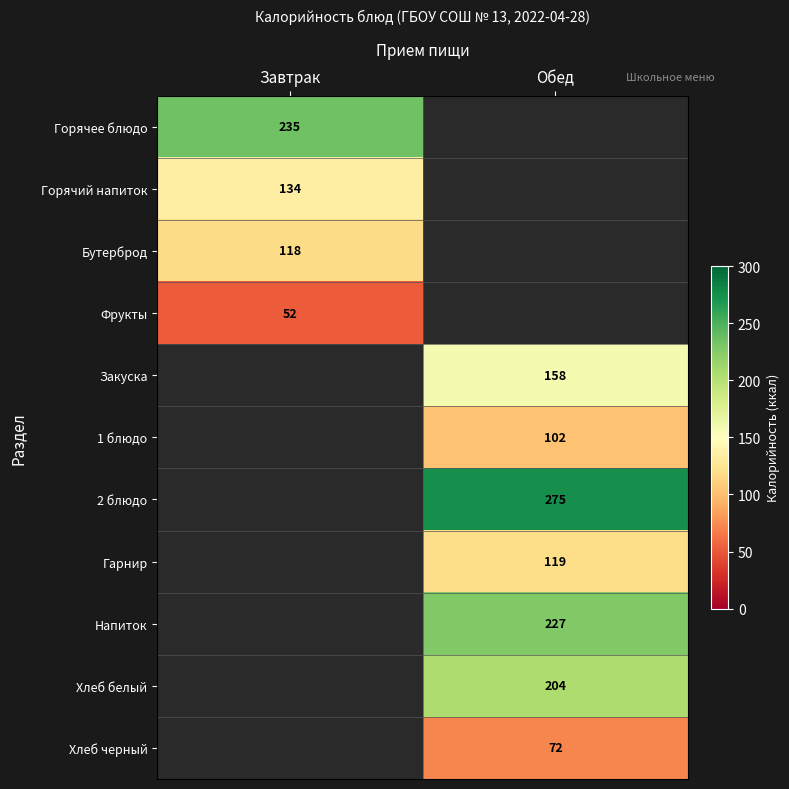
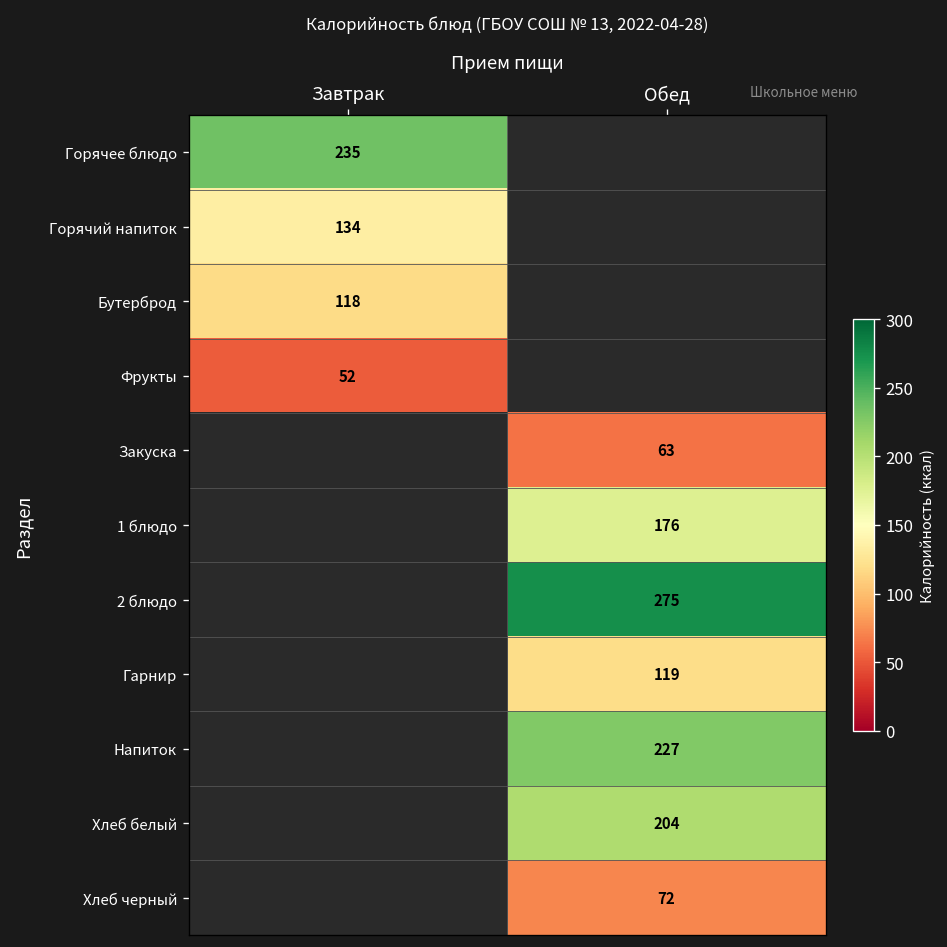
  {
    "Горячее блюдо": {
      "Завтрак": 235
    },
    "Горячий напиток": {
      "Завтрак": 134
    },
    "Бутерброд": {
      "Завтрак": 118
    },
    "Фрукты": {
      "Завтрак": 52
    },
    "Закуска": {
-     "Обед": 158
+     "Обед": 63
    },
    "1 блюдо": {
-     "Обед": 102
+     "Обед": 176
    },
    "2 блюдо": {
      "Обед": 275
    },
    "Гарнир": {
      "Обед": 119
    },
    "Напиток": {
      "Обед": 227
    },
    "Хлеб белый": {
      "Обед": 204
    },
    "Хлеб черный": {
      "Обед": 72
    }
  }
